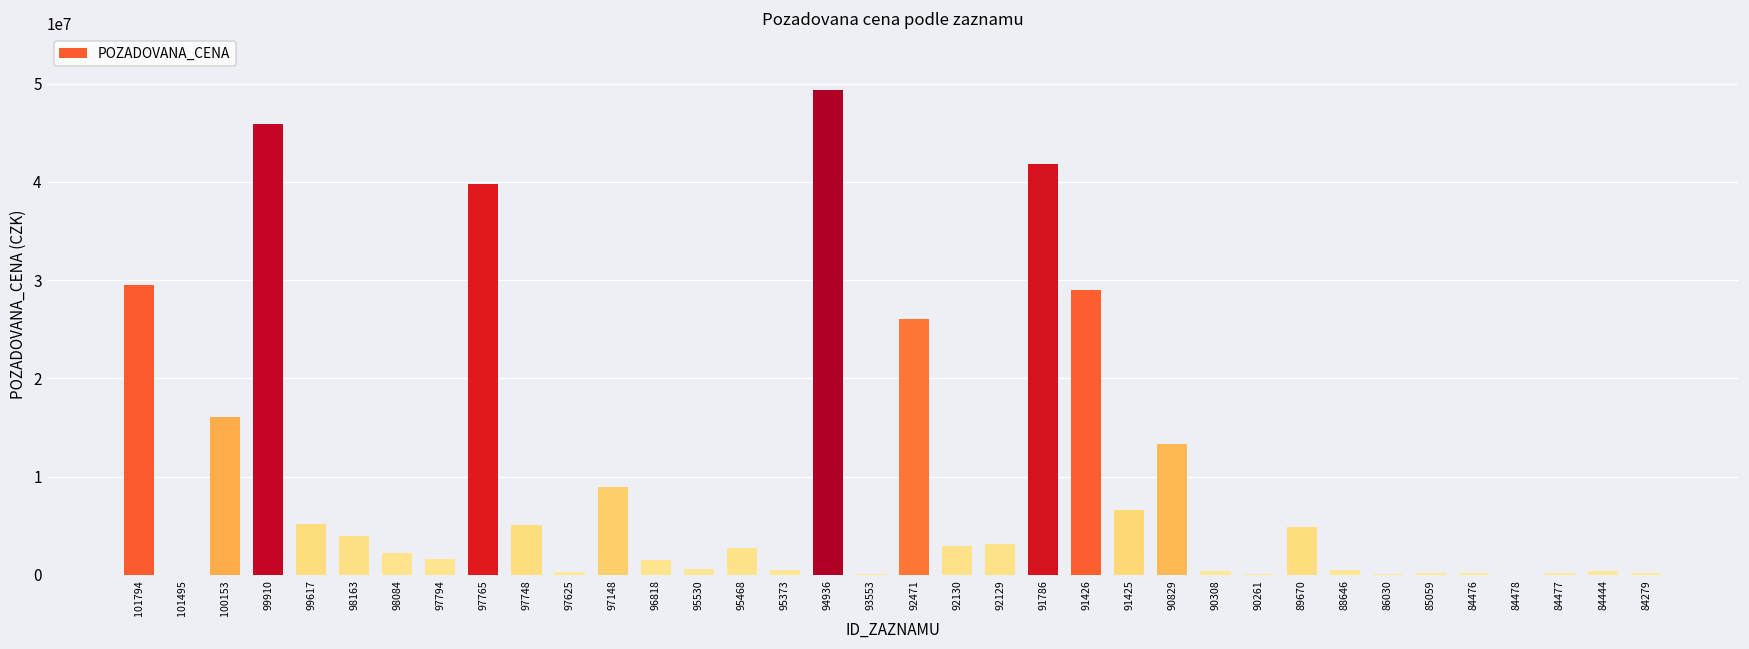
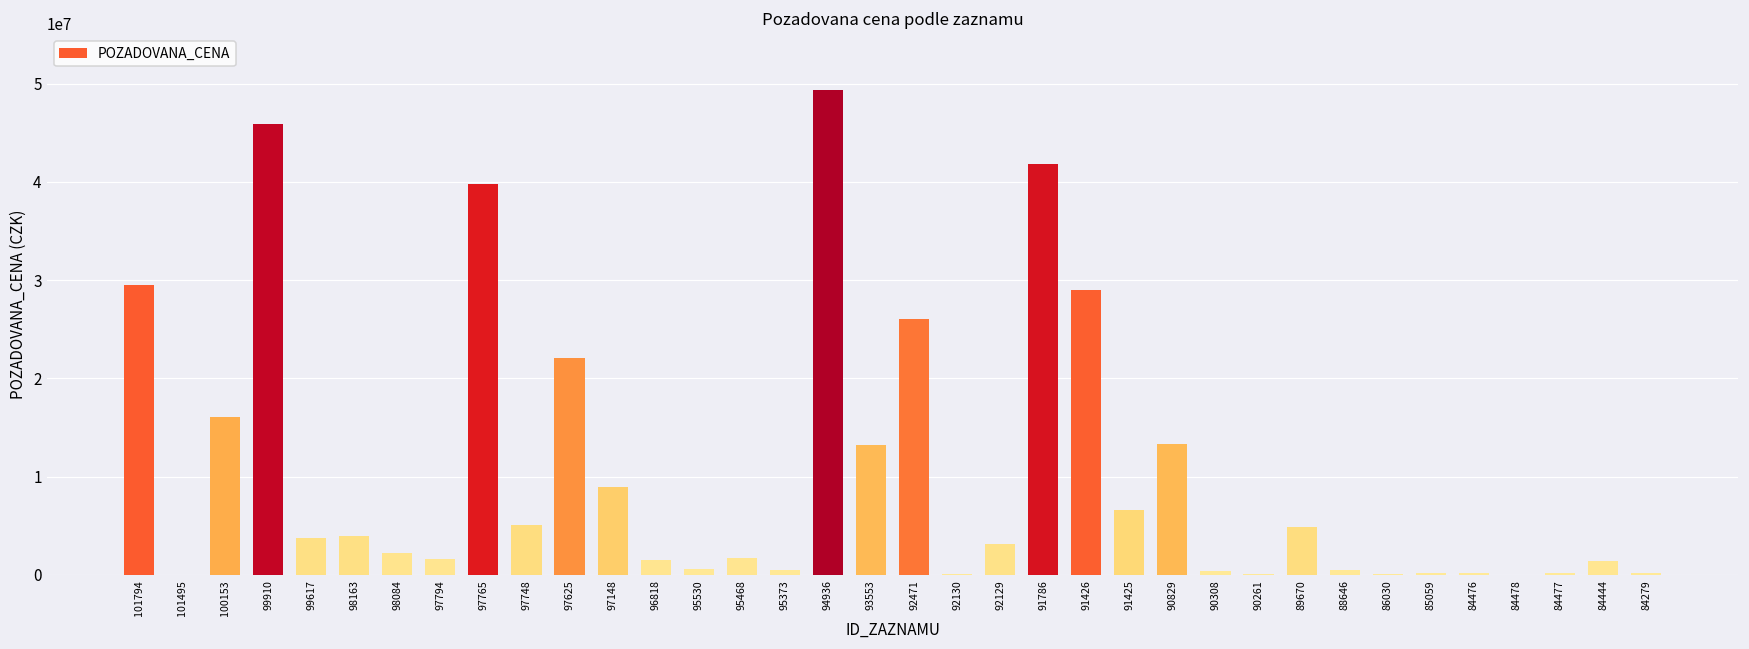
  {
    "101794": 30000000,
    "100153": 16000000,
    "99910": 46000000,
-   "99617": 5000000,
+   "99617": 4000000,
    "98163": 4000000,
    "98084": 2000000,
    "97794": 2000000,
    "97765": 40000000,
    "97748": 5000000,
-   "97625": 0,
+   "97625": 22000000,
    "97148": 9000000,
    "96818": 1000000,
    "95530": 1000000,
-   "95468": 3000000,
+   "95468": 2000000,
    "95373": 0,
    "94936": 49000000,
-   "93553": 0,
+   "93553": 13000000,
    "92471": 26000000,
-   "92130": 3000000,
+   "92130": 0,
    "92129": 3000000,
    "91786": 42000000,
    "91426": 29000000,
    "91425": 7000000,
    "90829": 13000000,
    "90308": 0,
    "89670": 5000000,
    "88646": 0,
-   "84444": 0
+   "84444": 1000000
  }
